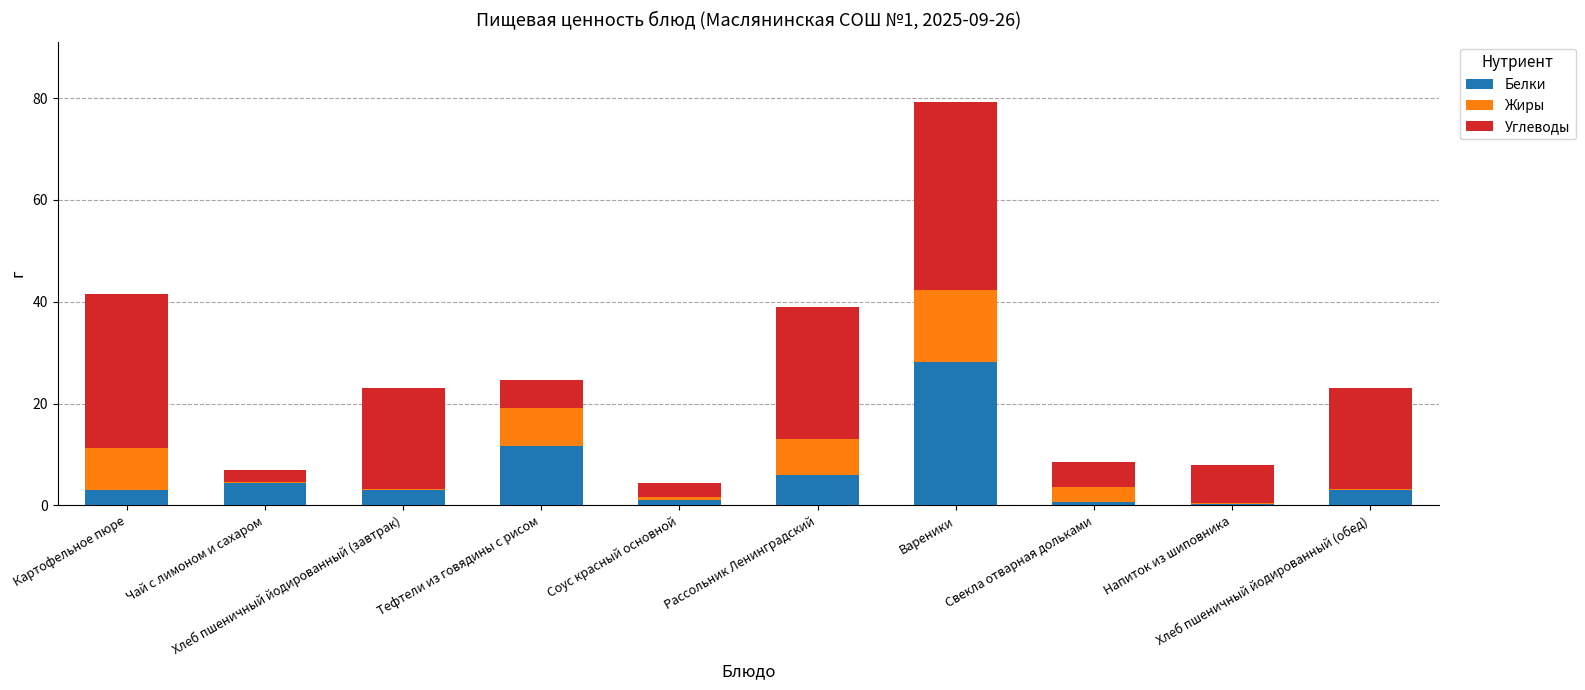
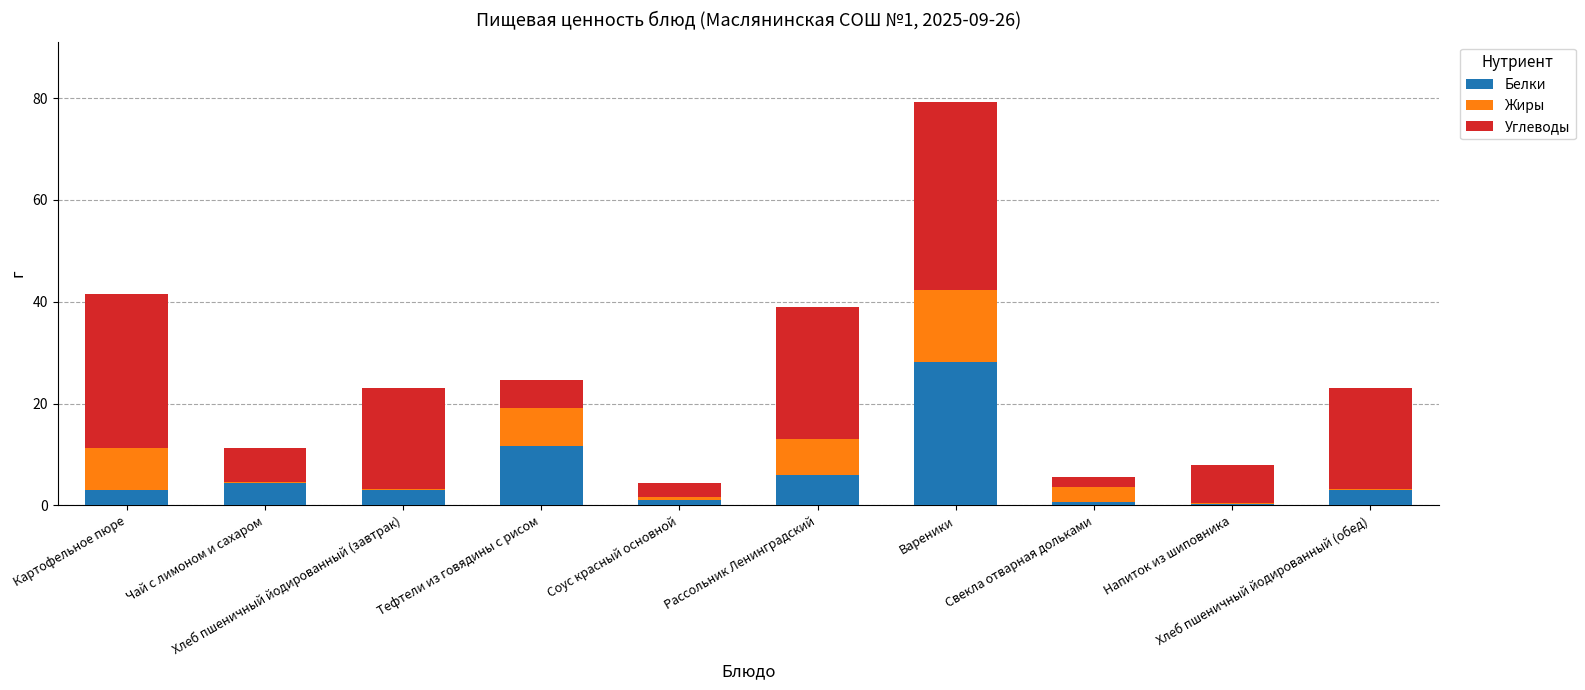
  {
    "Белки": {
      "Картофельное пюре": 3,
      "Чай с лимоном и сахаром": 5,
      "Хлеб пшеничный йодированный (завтрак)": 3,
      "Тефтели из говядины с рисом": 12,
      "Соус красный основной": 1,
      "Рассольник Ленинградский": 6,
      "Вареники": 28,
      "Свекла отварная дольками": 1,
      "Хлеб пшеничный йодированный (обед)": 3
    },
    "Жиры": {
      "Картофельное пюре": 8,
      "Тефтели из говядины с рисом": 8,
      "Соус красный основной": 1,
      "Рассольник Ленинградский": 7,
      "Вареники": 14,
      "Свекла отварная дольками": 3
    },
    "Углеводы": {
      "Картофельное пюре": 30,
-     "Чай с лимоном и сахаром": 2,
+     "Чай с лимоном и сахаром": 7,
      "Хлеб пшеничный йодированный (завтрак)": 20,
      "Тефтели из говядины с рисом": 5,
      "Соус красный основной": 3,
      "Рассольник Ленинградский": 26,
      "Вареники": 37,
-     "Свекла отварная дольками": 5,
+     "Свекла отварная дольками": 2,
      "Напиток из шиповника": 8,
      "Хлеб пшеничный йодированный (обед)": 20
    }
  }
